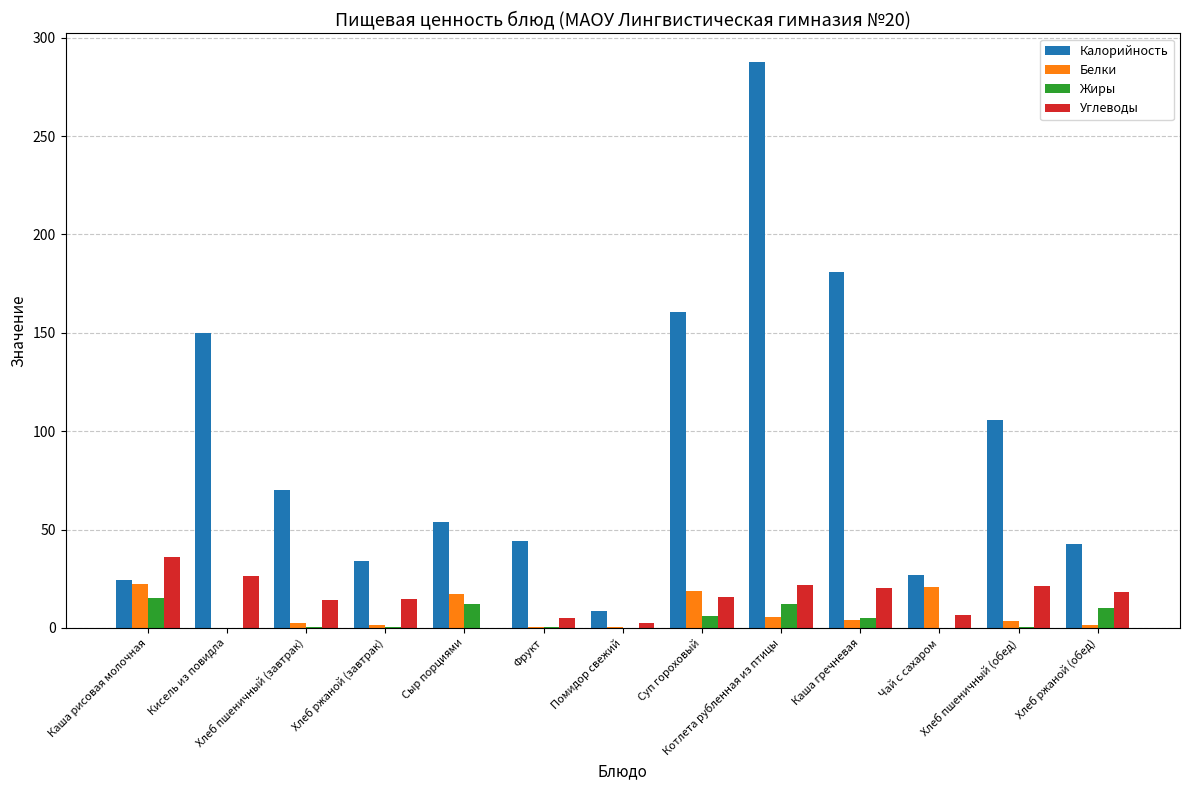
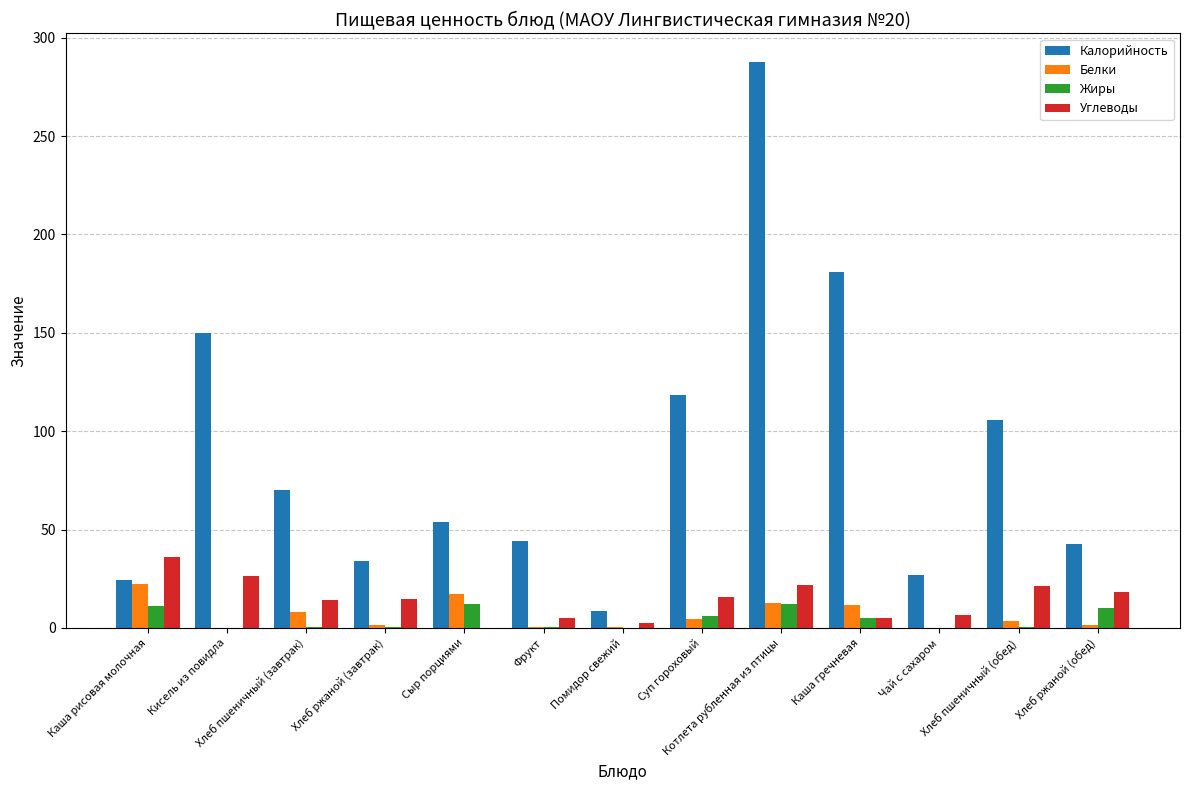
  {
    "Калорийность": {
      "Каша рисовая молочная": 24,
      "Кисель из повидла": 150,
      "Хлеб пшеничный (завтрак)": 70,
      "Хлеб ржаной (завтрак)": 34,
      "Сыр порциями": 54,
      "Фрукт": 44,
      "Помидор свежий": 8,
-     "Суп гороховый": 161,
+     "Суп гороховый": 119,
      "Котлета рубленная из птицы": 288,
      "Каша гречневая": 181,
      "Чай с сахаром": 27,
      "Хлеб пшеничный (обед)": 105,
      "Хлеб ржаной (обед)": 43
    },
    "Белки": {
      "Каша рисовая молочная": 23,
      "Кисель из повидла": 0,
-     "Хлеб пшеничный (завтрак)": 2,
+     "Хлеб пшеничный (завтрак)": 8,
      "Хлеб ржаной (завтрак)": 1,
      "Сыр порциями": 17,
-     "Суп гороховый": 19,
-     "Котлета рубленная из птицы": 6,
-     "Каша гречневая": 4,
-     "Чай с сахаром": 21,
+     "Суп гороховый": 4,
+     "Котлета рубленная из птицы": 13,
+     "Каша гречневая": 12,
+     "Чай с сахаром": 0,
      "Хлеб пшеничный (обед)": 3,
      "Хлеб ржаной (обед)": 2
    },
    "Жиры": {
-     "Каша рисовая молочная": 15,
+     "Каша рисовая молочная": 11,
      "Кисель из повидла": 0,
      "Сыр порциями": 12,
      "Помидор свежий": 0,
      "Суп гороховый": 6,
      "Котлета рубленная из птицы": 12,
      "Каша гречневая": 5,
      "Чай с сахаром": 0,
      "Хлеб ржаной (обед)": 10
    },
    "Углеводы": {
      "Каша рисовая молочная": 36,
      "Кисель из повидла": 26,
      "Хлеб пшеничный (завтрак)": 14,
      "Хлеб ржаной (завтрак)": 15,
      "Сыр порциями": 0,
      "Фрукт": 5,
      "Помидор свежий": 2,
      "Суп гороховый": 16,
      "Котлета рубленная из птицы": 22,
-     "Каша гречневая": 21,
+     "Каша гречневая": 5,
      "Чай с сахаром": 7,
      "Хлеб пшеничный (обед)": 21,
      "Хлеб ржаной (обед)": 19
    }
  }
